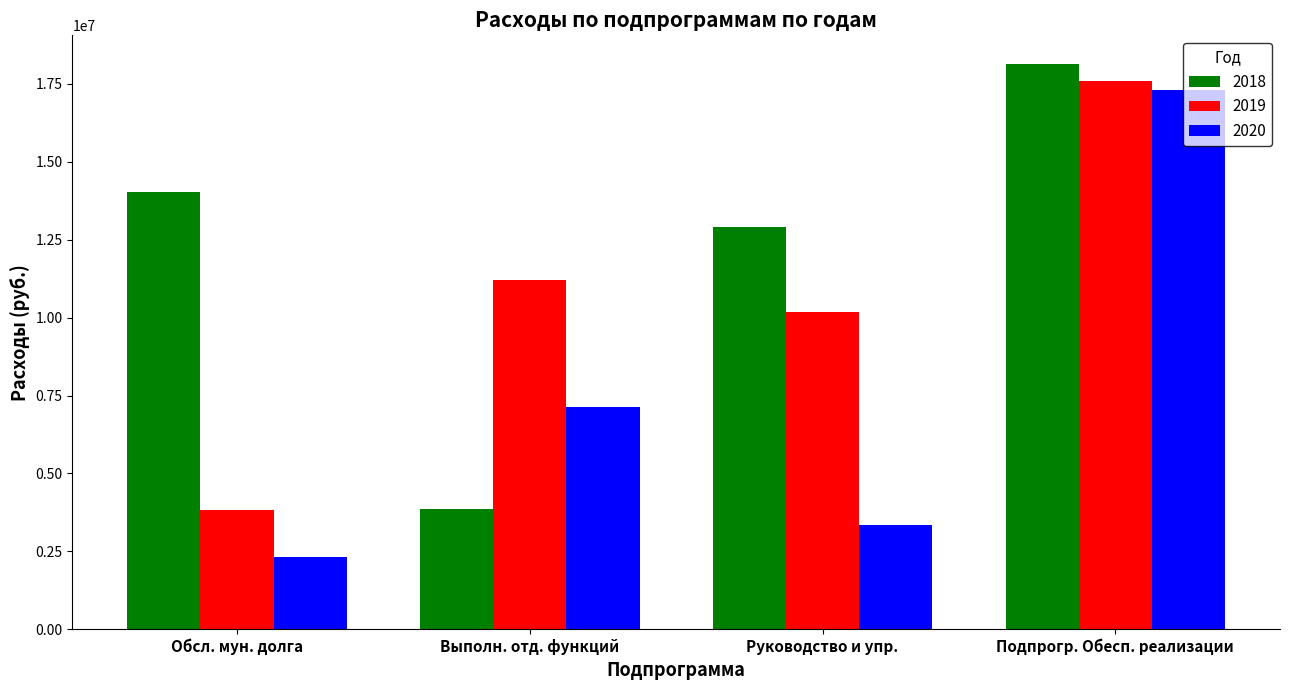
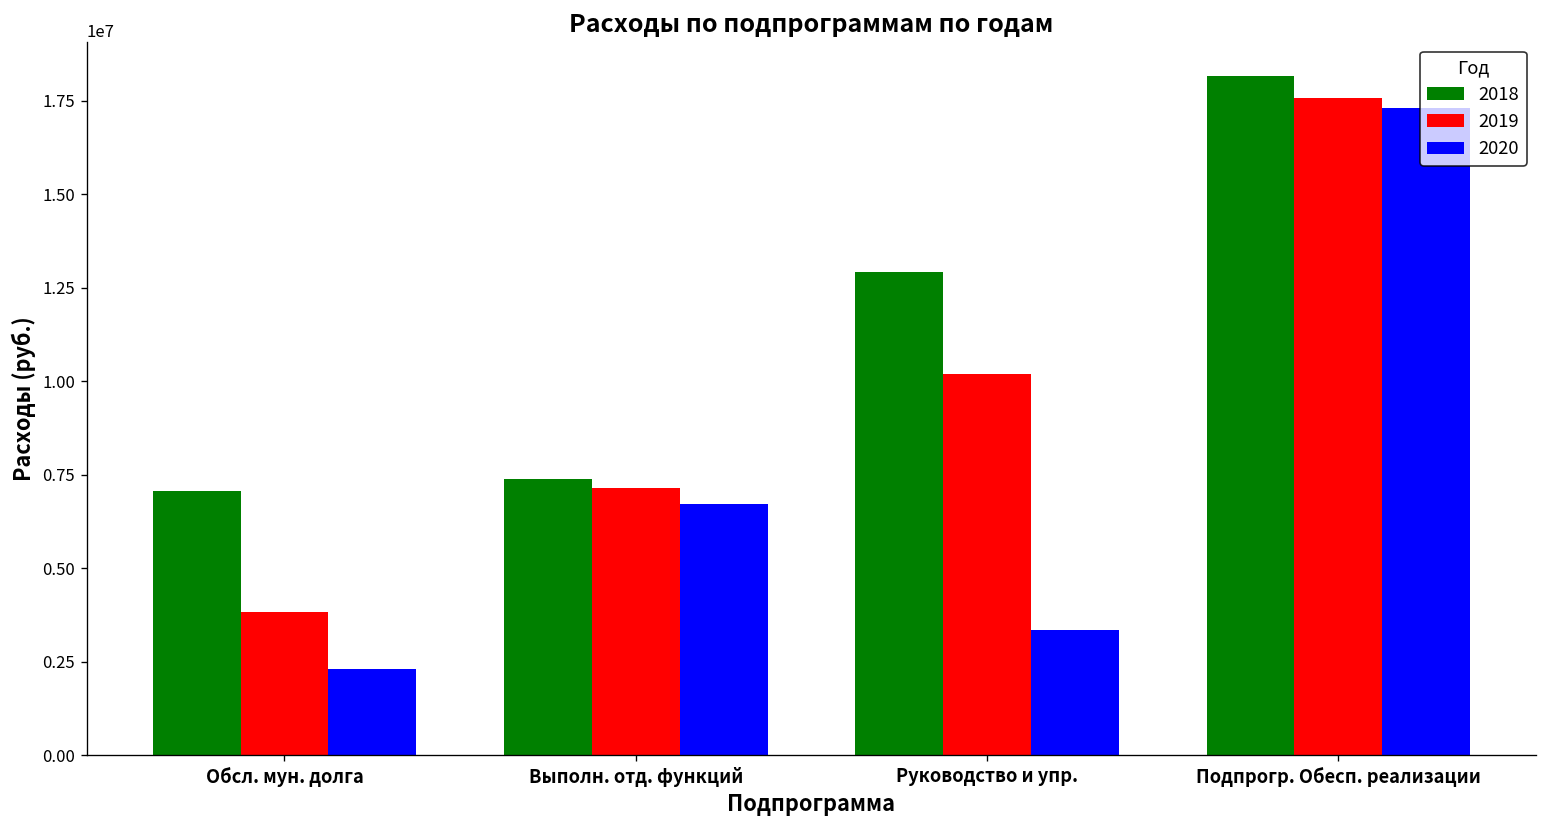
  {
    "2018": {
-     "Обсл. мун. долга": 14000000,
-     "Выполн. отд. функций": 3900000,
+     "Обсл. мун. долга": 7100000,
+     "Выполн. отд. функций": 7400000,
      "Руководство и упр.": 12900000,
      "Подпрогр. Обесп. реализации": 18200000
    },
    "2019": {
      "Обсл. мун. долга": 3800000,
-     "Выполн. отд. функций": 11200000,
+     "Выполн. отд. функций": 7100000,
      "Руководство и упр.": 10200000,
      "Подпрогр. Обесп. реализации": 17600000
    },
    "2020": {
      "Обсл. мун. долга": 2300000,
-     "Выполн. отд. функций": 7100000,
+     "Выполн. отд. функций": 6700000,
      "Руководство и упр.": 3300000
    }
  }
